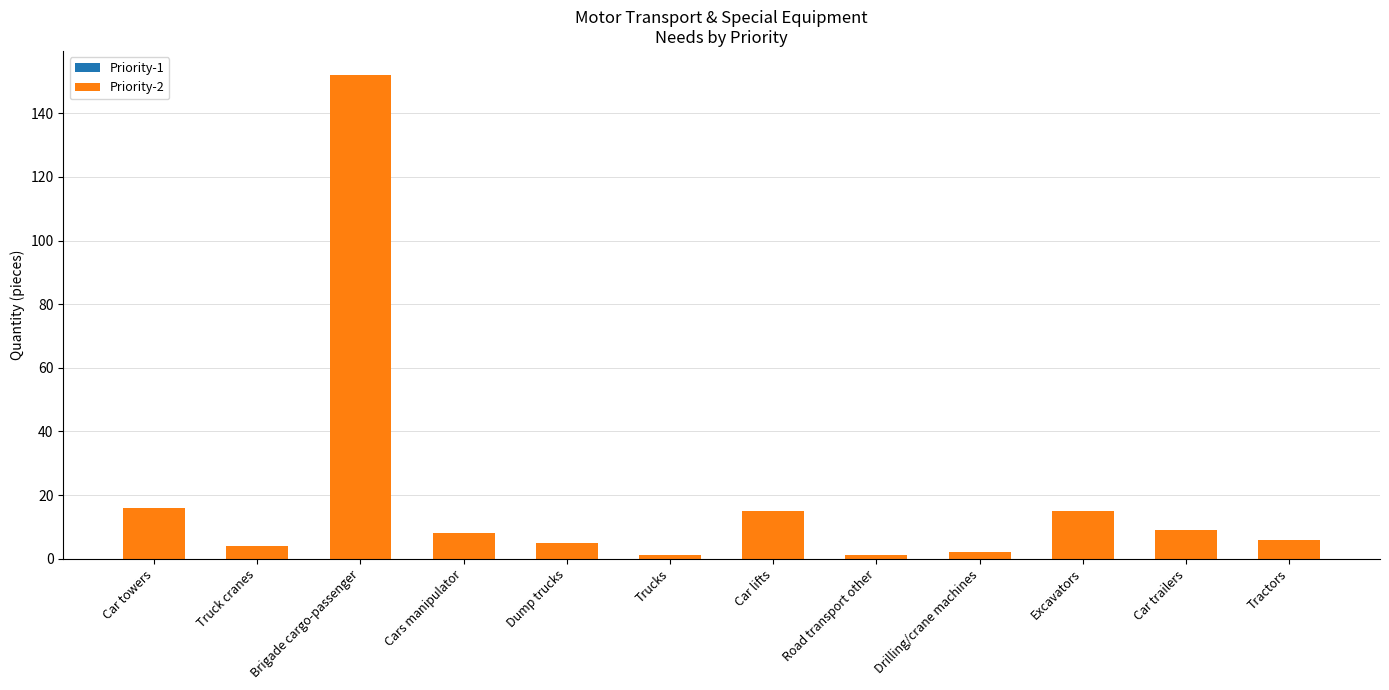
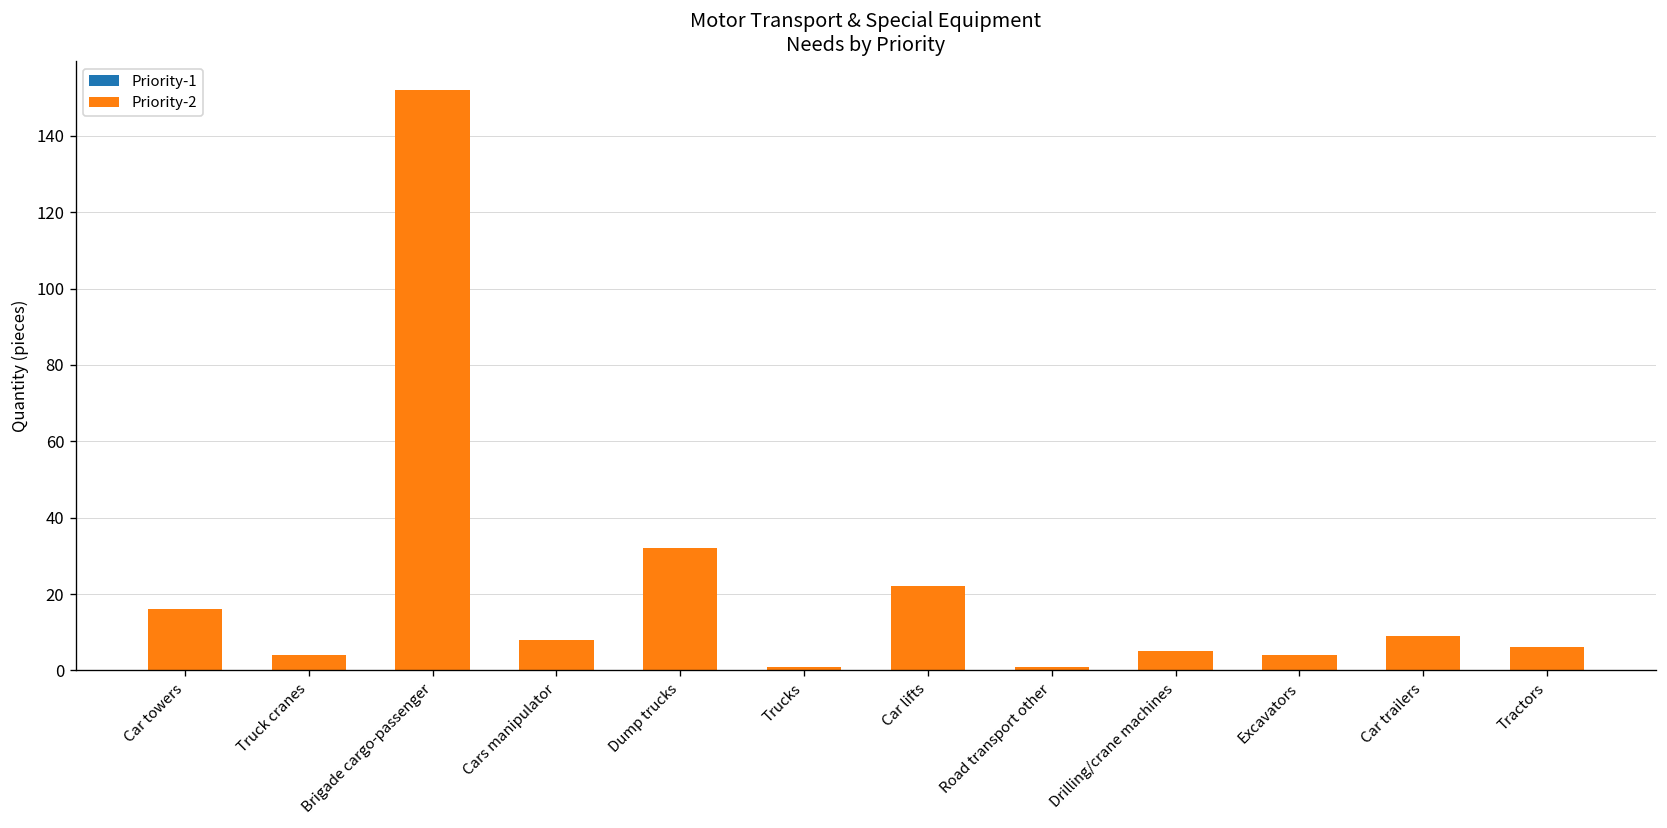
  {
    "Priority-1": {
      "Car towers": 0,
      "Truck cranes": 0,
      "Brigade cargo-passenger": 0,
      "Cars manipulator": 0,
      "Dump trucks": 0,
      "Trucks": 0,
      "Car lifts": 0,
      "Road transport other": 0,
      "Drilling/crane machines": 0,
      "Excavators": 0,
      "Car trailers": 0,
      "Tractors": 0
    },
    "Priority-2": {
      "Car towers": 16,
      "Truck cranes": 4,
      "Brigade cargo-passenger": 152,
      "Cars manipulator": 8,
-     "Dump trucks": 5,
+     "Dump trucks": 32,
      "Trucks": 1,
-     "Car lifts": 15,
+     "Car lifts": 22,
      "Road transport other": 1,
-     "Drilling/crane machines": 2,
-     "Excavators": 15,
+     "Drilling/crane machines": 5,
+     "Excavators": 4,
      "Car trailers": 9,
      "Tractors": 6
    }
  }
